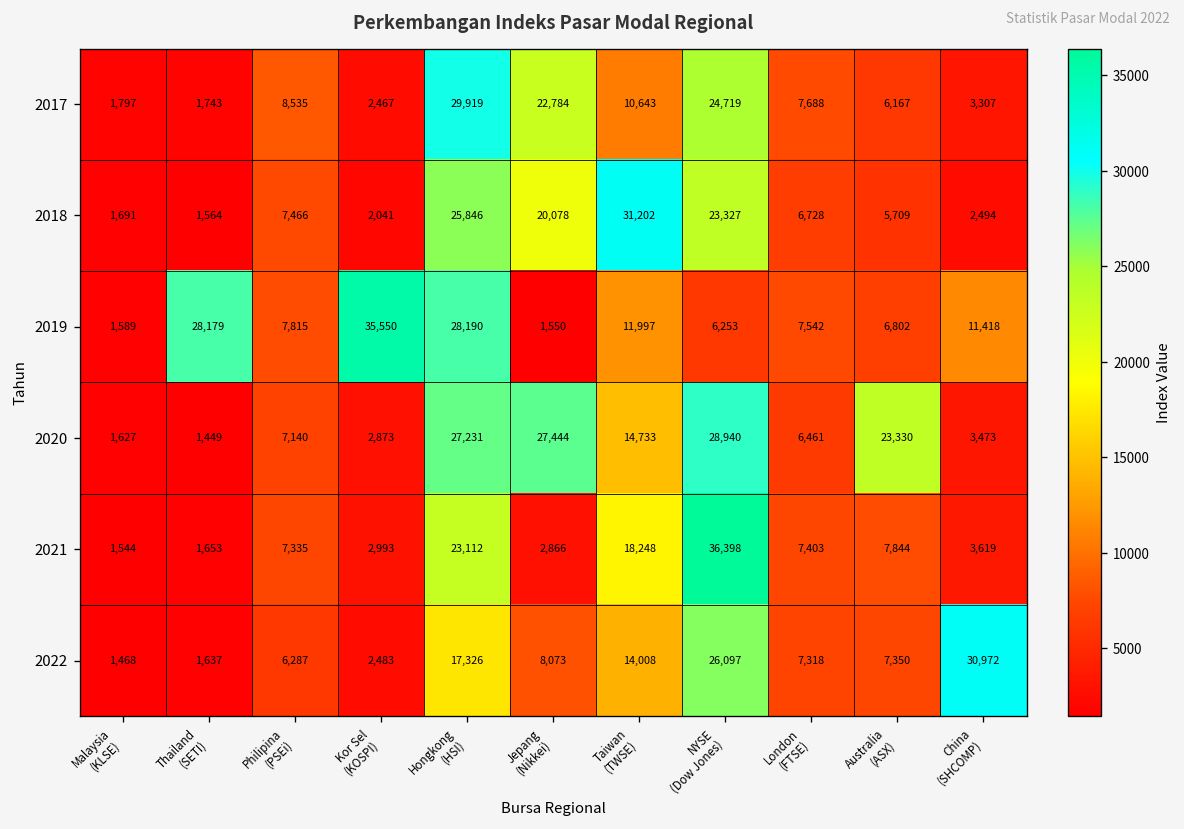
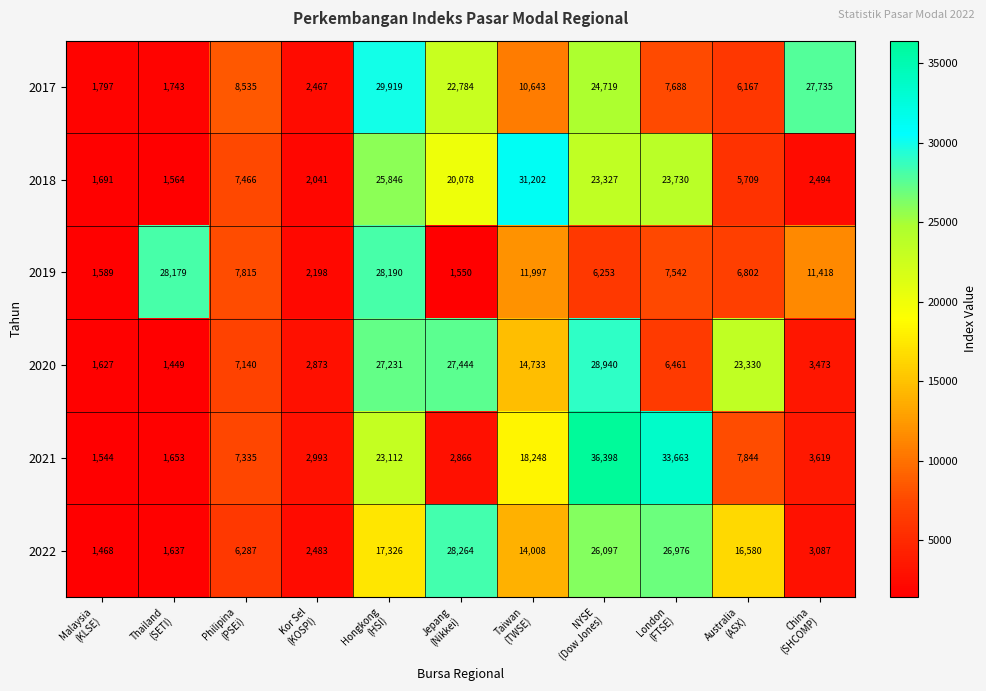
  {
    "2017": {
      "Malaysia (KLSE)": "1,797",
      "Thailand (SETI)": "1,743",
      "Philipina (PSEi)": "8,535",
      "Kor Sel (KOSPI)": "2,467",
      "Hongkong (HSI)": "29,919",
      "Jepang (Nikkei)": "22,784",
      "Taiwan (TWSE)": "10,643",
      "NYSE (Dow Jones)": "24,719",
      "London (FTSE)": "7,688",
      "Australia (ASX)": "6,167",
-     "China (SHCOMP)": "3,307"
+     "China (SHCOMP)": "27,735"
    },
    "2018": {
      "Malaysia (KLSE)": "1,691",
      "Thailand (SETI)": "1,564",
      "Philipina (PSEi)": "7,466",
      "Kor Sel (KOSPI)": "2,041",
      "Hongkong (HSI)": "25,846",
      "Jepang (Nikkei)": "20,078",
      "Taiwan (TWSE)": "31,202",
      "NYSE (Dow Jones)": "23,327",
-     "London (FTSE)": "6,728",
+     "London (FTSE)": "23,730",
      "Australia (ASX)": "5,709",
      "China (SHCOMP)": "2,494"
    },
    "2019": {
      "Malaysia (KLSE)": "1,589",
      "Thailand (SETI)": "28,179",
      "Philipina (PSEi)": "7,815",
-     "Kor Sel (KOSPI)": "35,550",
+     "Kor Sel (KOSPI)": "2,198",
      "Hongkong (HSI)": "28,190",
      "Jepang (Nikkei)": "1,550",
      "Taiwan (TWSE)": "11,997",
      "NYSE (Dow Jones)": "6,253",
      "London (FTSE)": "7,542",
      "Australia (ASX)": "6,802",
      "China (SHCOMP)": "11,418"
    },
    "2020": {
      "Malaysia (KLSE)": "1,627",
      "Thailand (SETI)": "1,449",
      "Philipina (PSEi)": "7,140",
      "Kor Sel (KOSPI)": "2,873",
      "Hongkong (HSI)": "27,231",
      "Jepang (Nikkei)": "27,444",
      "Taiwan (TWSE)": "14,733",
      "NYSE (Dow Jones)": "28,940",
      "London (FTSE)": "6,461",
      "Australia (ASX)": "23,330",
      "China (SHCOMP)": "3,473"
    },
    "2021": {
      "Malaysia (KLSE)": "1,544",
      "Thailand (SETI)": "1,653",
      "Philipina (PSEi)": "7,335",
      "Kor Sel (KOSPI)": "2,993",
      "Hongkong (HSI)": "23,112",
      "Jepang (Nikkei)": "2,866",
      "Taiwan (TWSE)": "18,248",
      "NYSE (Dow Jones)": "36,398",
-     "London (FTSE)": "7,403",
+     "London (FTSE)": "33,663",
      "Australia (ASX)": "7,844",
      "China (SHCOMP)": "3,619"
    },
    "2022": {
      "Malaysia (KLSE)": "1,468",
      "Thailand (SETI)": "1,637",
      "Philipina (PSEi)": "6,287",
      "Kor Sel (KOSPI)": "2,483",
      "Hongkong (HSI)": "17,326",
-     "Jepang (Nikkei)": "8,073",
+     "Jepang (Nikkei)": "28,264",
      "Taiwan (TWSE)": "14,008",
      "NYSE (Dow Jones)": "26,097",
-     "London (FTSE)": "7,318",
-     "Australia (ASX)": "7,350",
-     "China (SHCOMP)": "30,972"
+     "London (FTSE)": "26,976",
+     "Australia (ASX)": "16,580",
+     "China (SHCOMP)": "3,087"
    }
  }
